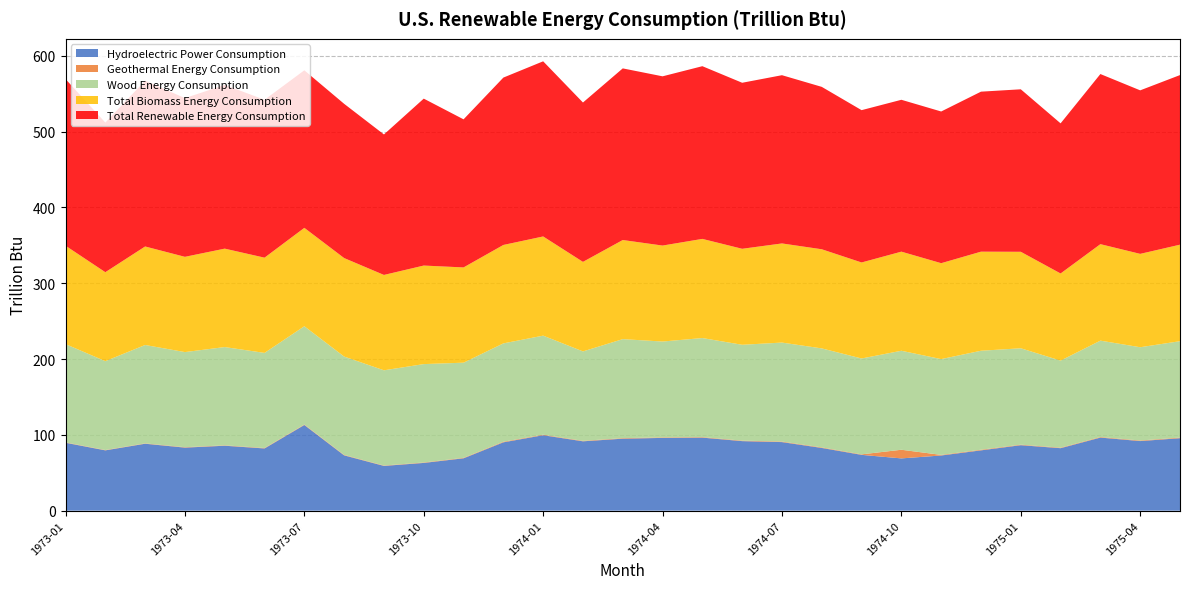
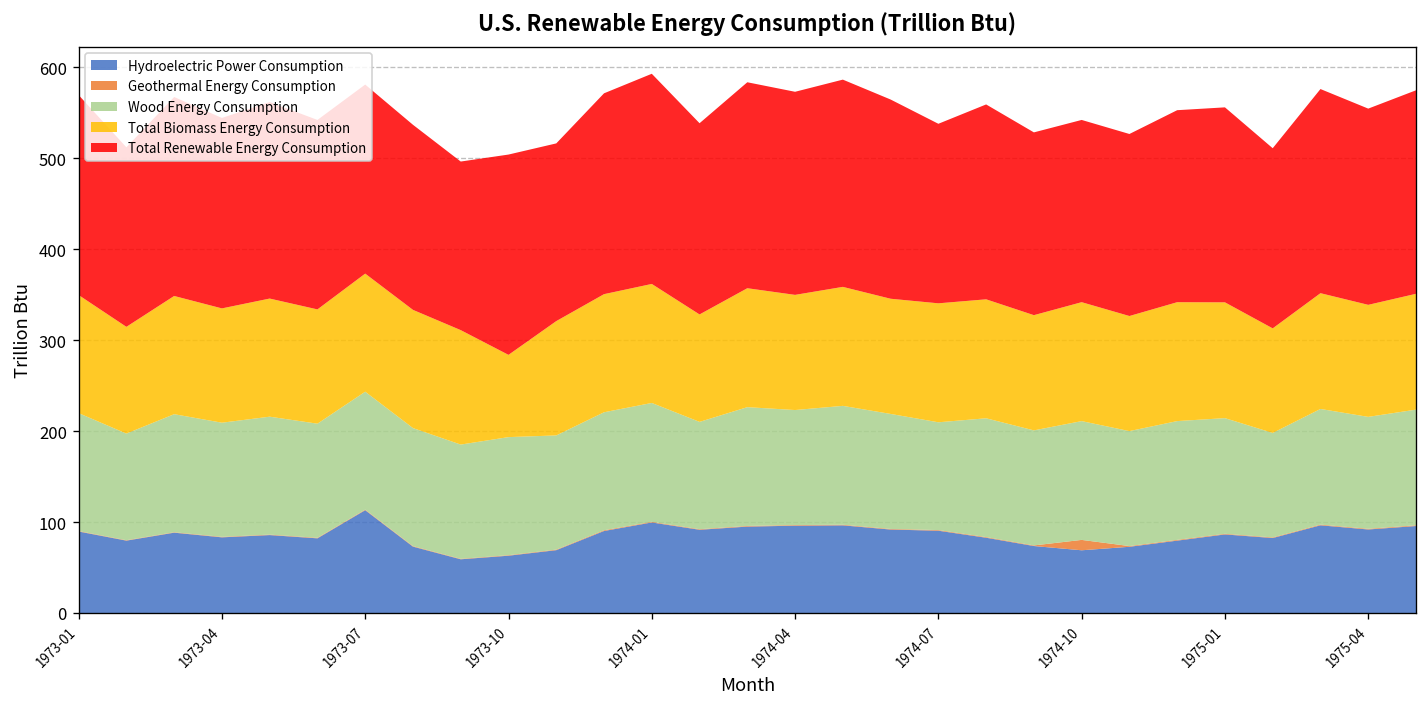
  {
    "Hydroelectric Power Consumption": {
      "1974-10": 70
    },
    "Geothermal Energy Consumption": {
      "1974-10": 10
    },
    "Wood Energy Consumption": {
      "1973-01": 130,
      "1973-04": 130,
      "1973-07": 130,
      "1973-10": 130,
      "1974-01": 130,
      "1974-04": 130,
-     "1974-07": 130,
+     "1974-07": 120,
      "1974-10": 130,
      "1975-01": 130,
      "1975-04": 120
    },
    "Total Biomass Energy Consumption": {
      "1973-01": 130,
      "1973-04": 130,
      "1973-07": 130,
-     "1973-10": 130,
+     "1973-10": 90,
      "1974-01": 130,
      "1974-04": 130,
      "1974-07": 130,
      "1974-10": 130,
      "1975-01": 130,
      "1975-04": 120
    },
    "Total Renewable Energy Consumption": {
      "1973-01": 220,
      "1973-10": 220,
      "1974-01": 230,
      "1974-04": 220,
-     "1974-07": 220,
+     "1974-07": 200,
      "1974-10": 200,
      "1975-01": 210,
      "1975-04": 220
    }
  }
